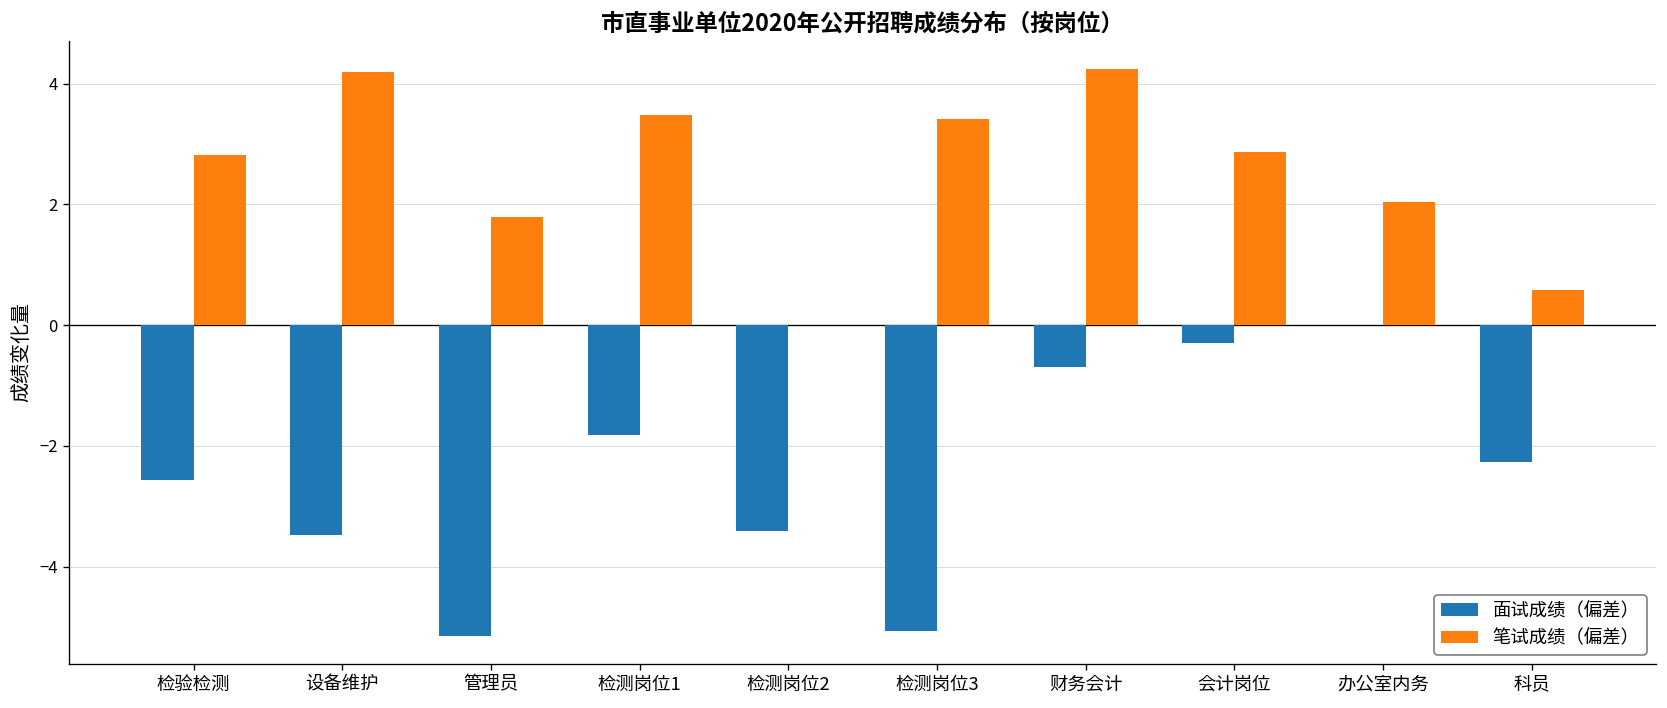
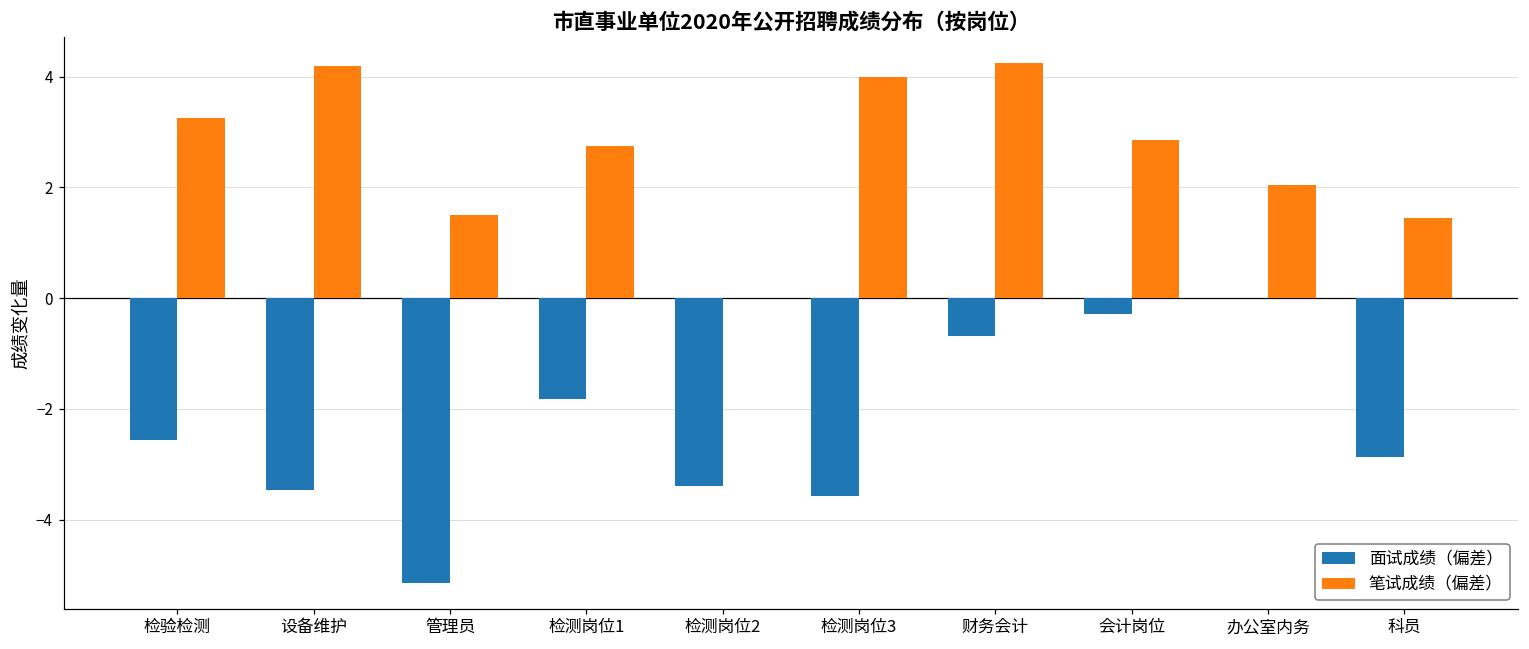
  {
    "面试成绩（偏差）": {
      "检验检测": -2.6,
      "设备维护": -3.5,
      "管理员": -5.1,
      "检测岗位1": -1.8,
      "检测岗位2": -3.4,
-     "检测岗位3": -5.1,
+     "检测岗位3": -3.6,
      "财务会计": -0.7,
      "会计岗位": -0.3,
      "办公室内务": 0.0,
-     "科员": -2.3
+     "科员": -2.9
    },
    "笔试成绩（偏差）": {
-     "检验检测": 2.8,
+     "检验检测": 3.3,
      "设备维护": 4.2,
-     "管理员": 1.8,
-     "检测岗位1": 3.5,
+     "管理员": 1.5,
+     "检测岗位1": 2.8,
      "检测岗位2": 0.0,
-     "检测岗位3": 3.4,
+     "检测岗位3": 4.0,
      "财务会计": 4.2,
      "会计岗位": 2.9,
      "办公室内务": 2.0,
-     "科员": 0.6
+     "科员": 1.4
    }
  }
